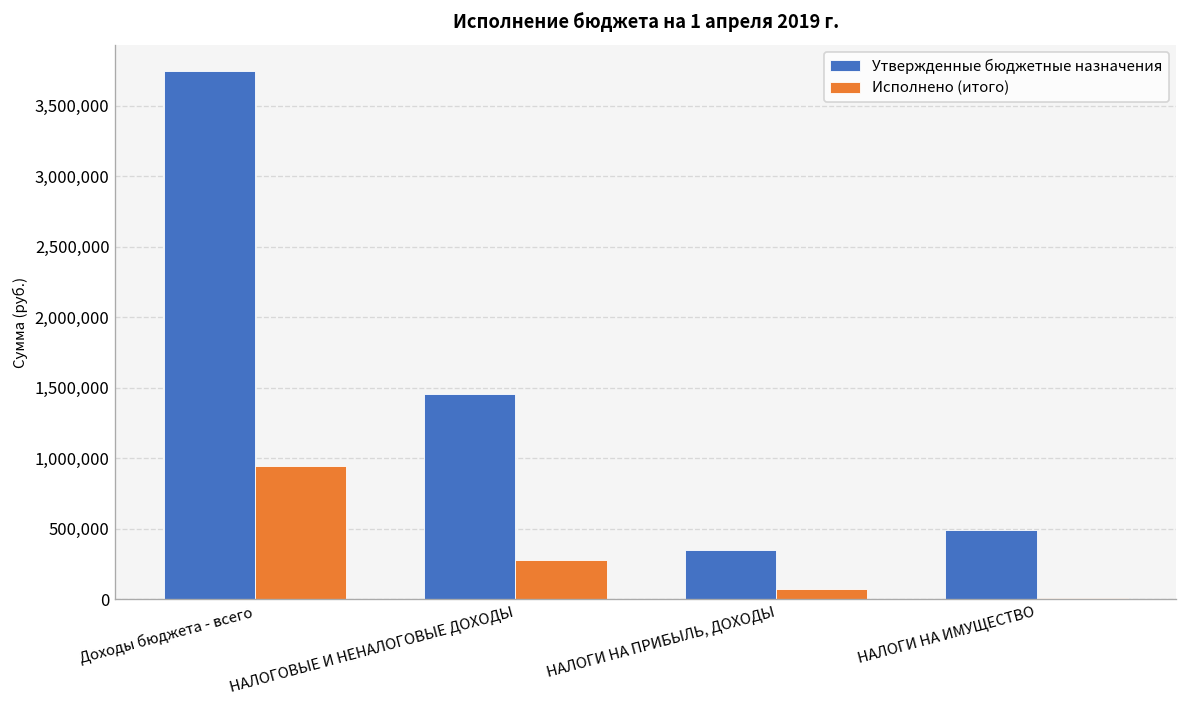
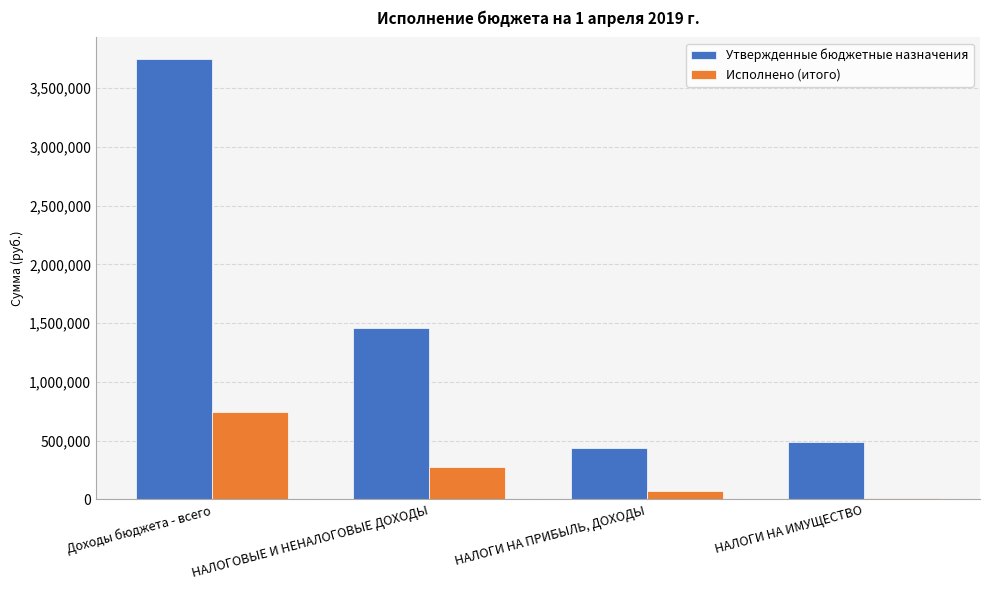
  {
    "Утвержденные бюджетные назначения": {
      "Доходы бюджета - всего": "3,750,000",
      "НАЛОГОВЫЕ И НЕНАЛОГОВЫЕ ДОХОДЫ": "1,460,000",
-     "НАЛОГИ НА ПРИБЫЛЬ, ДОХОДЫ": "350,000",
+     "НАЛОГИ НА ПРИБЫЛЬ, ДОХОДЫ": "430,000",
      "НАЛОГИ НА ИМУЩЕСТВО": "490,000"
    },
    "Исполнено (итого)": {
-     "Доходы бюджета - всего": "950,000",
+     "Доходы бюджета - всего": "750,000",
      "НАЛОГОВЫЕ И НЕНАЛОГОВЫЕ ДОХОДЫ": "280,000",
      "НАЛОГИ НА ПРИБЫЛЬ, ДОХОДЫ": "70,000"
    }
  }
